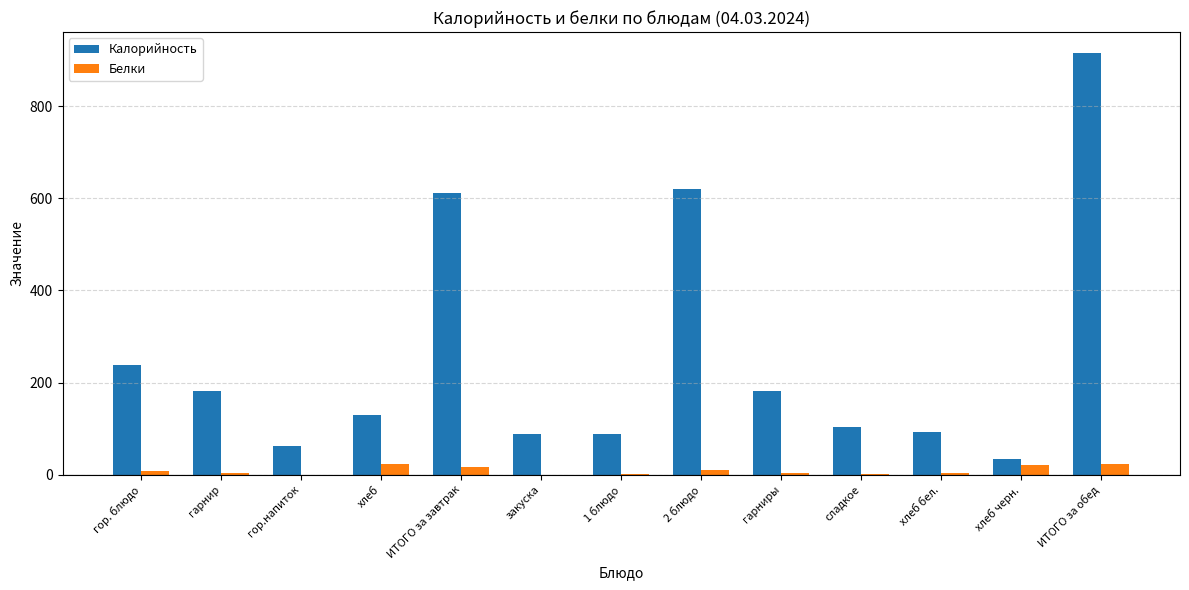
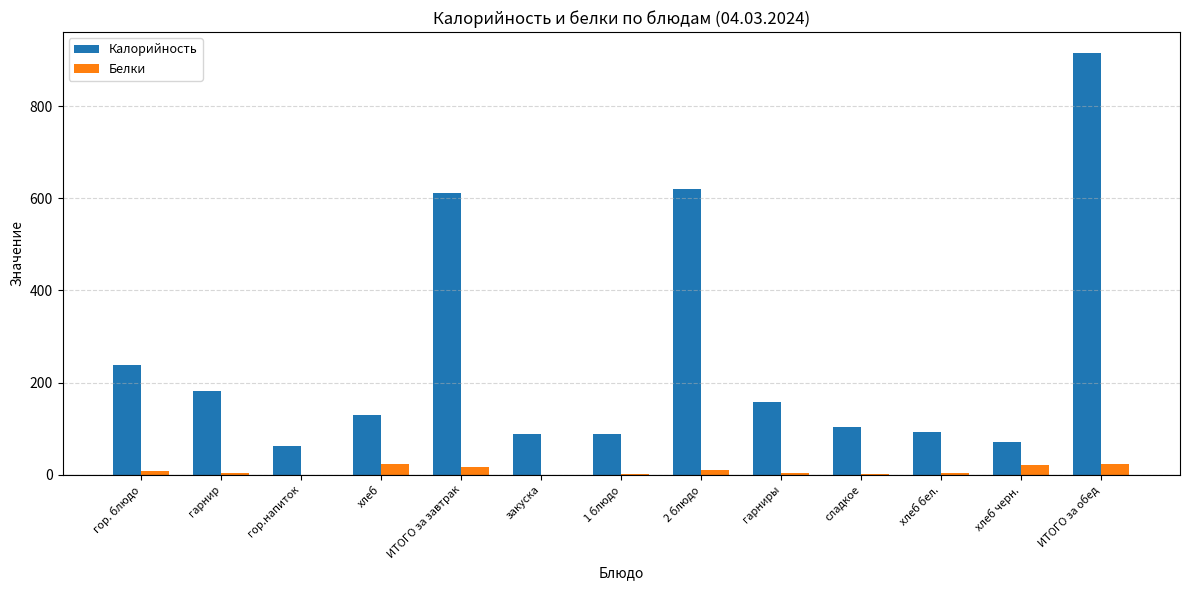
  {
    "Калорийность": {
      "гор. блюдо": 240,
      "гарнир": 180,
      "гор.напиток": 60,
      "хлеб": 130,
      "ИТОГО за завтрак": 610,
      "закуска": 90,
      "1 блюдо": 90,
      "2 блюдо": 620,
-     "гарниры": 180,
+     "гарниры": 160,
      "сладкое": 100,
      "хлеб бел.": 90,
-     "хлеб черн.": 30,
+     "хлеб черн.": 70,
      "ИТОГО за обед": 910
    },
    "Белки": {
      "гор. блюдо": 10,
      "хлеб": 20,
      "ИТОГО за завтрак": 20,
      "2 блюдо": 10,
      "хлеб черн.": 20,
      "ИТОГО за обед": 20
    }
  }
